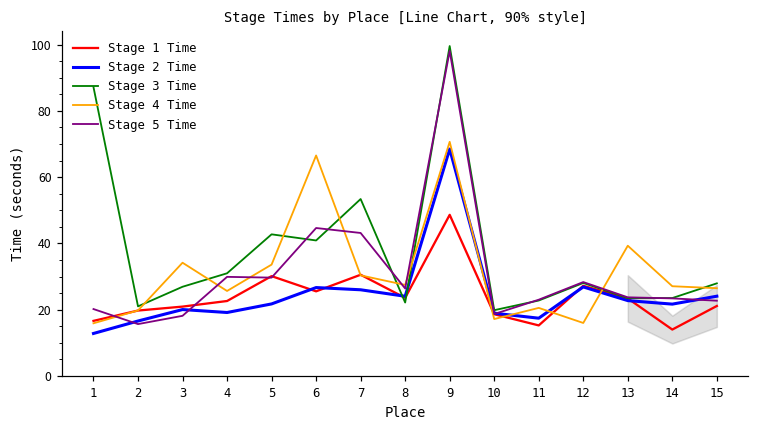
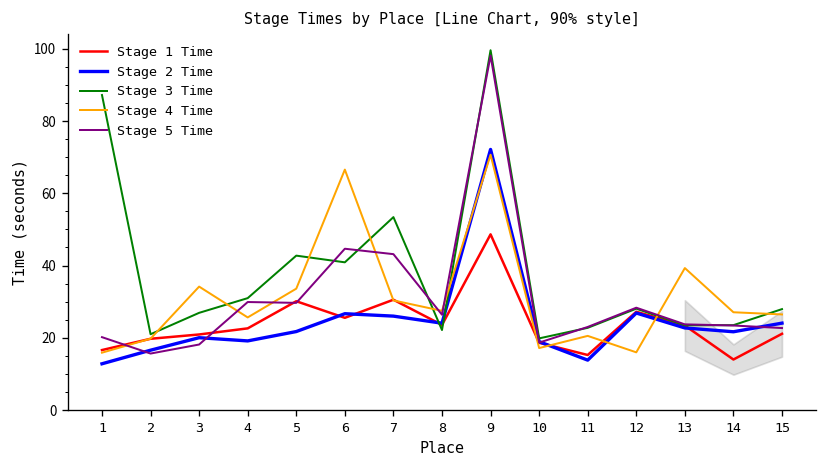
  {
    "Stage 1 Time": {
      "3": 21,
      "4": 23,
      "6": 26,
      "9": 49,
      "11": 15,
      "14": 14,
      "15": 21
    },
    "Stage 2 Time": {
      "1": 13,
      "2": 17,
      "3": 20,
      "4": 19,
      "5": 22,
      "6": 27,
      "7": 26,
-     "9": 68,
-     "11": 17,
+     "9": 72,
+     "11": 14,
      "14": 22,
      "15": 24
    },
    "Stage 3 Time": {
      "1": 87,
      "2": 21,
      "3": 27,
      "4": 31,
      "5": 43,
      "6": 41,
      "7": 53,
      "8": 22,
      "9": 100,
      "10": 20
    },
    "Stage 4 Time": {
      "3": 34,
      "4": 26,
      "5": 34,
      "6": 67,
      "8": 27,
      "9": 71,
      "10": 17,
      "11": 21,
      "12": 16,
      "13": 39,
      "14": 27,
      "15": 26
    },
    "Stage 5 Time": {
      "1": 20,
      "2": 16,
      "3": 18,
      "4": 30,
      "6": 45,
      "7": 43,
      "8": 26,
      "9": 98,
      "15": 23
    }
  }
